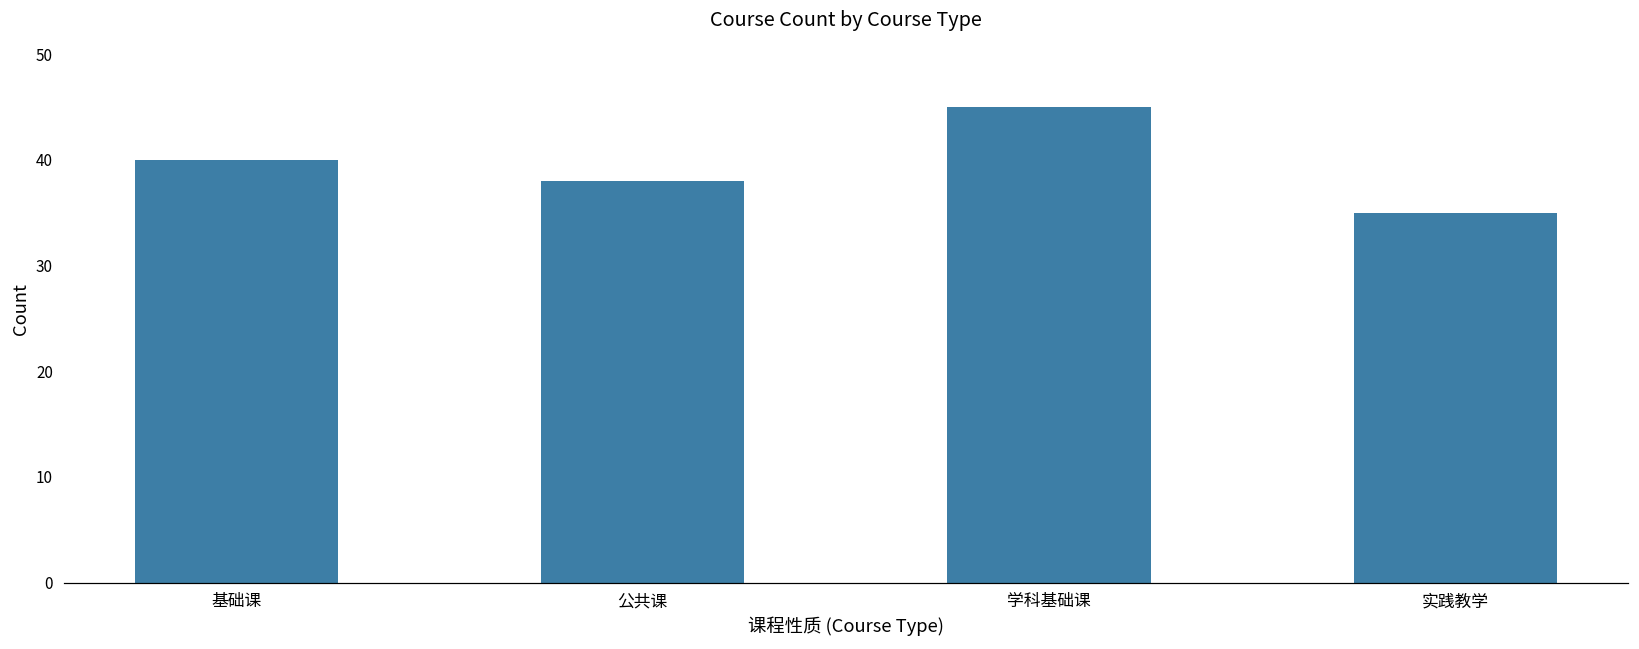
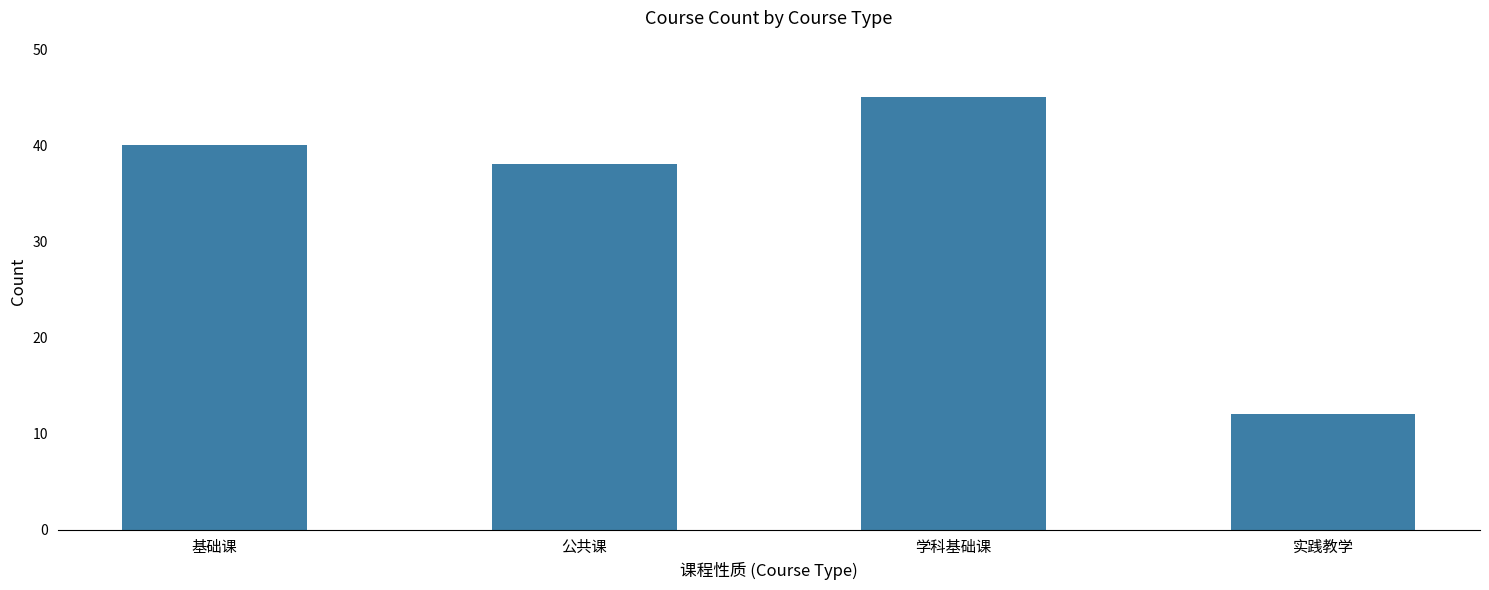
  {
    "基础课": 40,
    "公共课": 38,
    "学科基础课": 45,
-   "实践教学": 35
+   "实践教学": 12
  }
